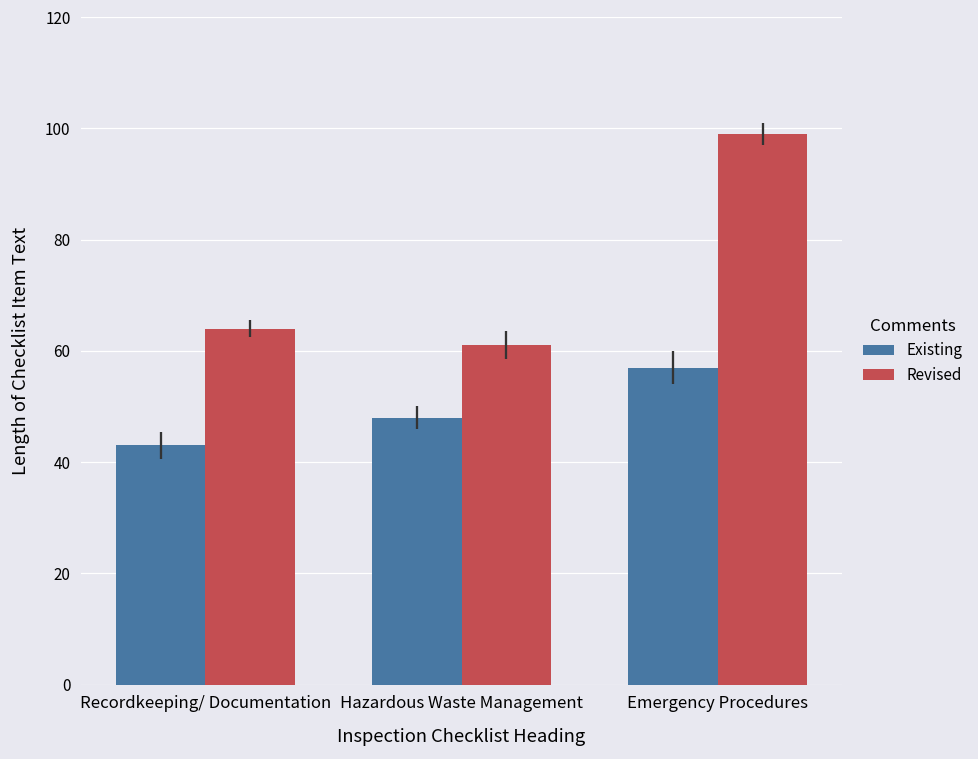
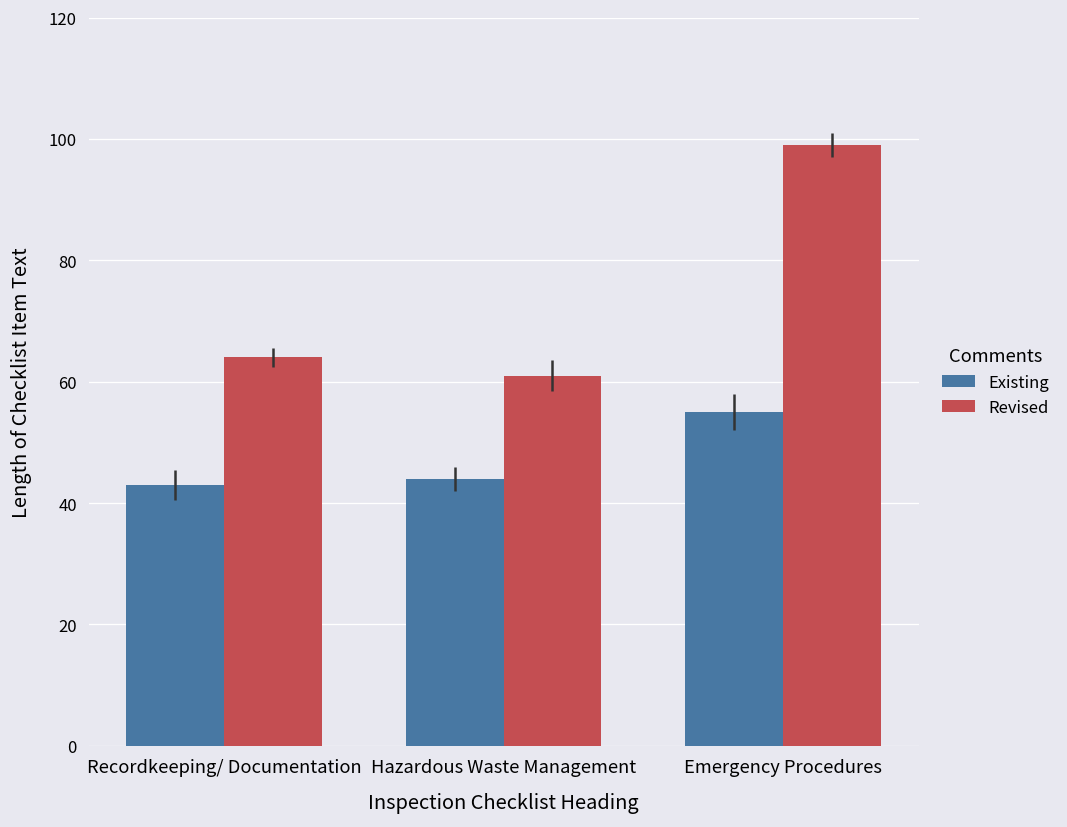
  {
    "Existing": {
      "Recordkeeping/ Documentation": 43,
-     "Hazardous Waste Management": 48,
-     "Emergency Procedures": 57
+     "Hazardous Waste Management": 44,
+     "Emergency Procedures": 55
    },
    "Revised": {
      "Recordkeeping/ Documentation": 64,
      "Hazardous Waste Management": 61,
      "Emergency Procedures": 99
    }
  }
